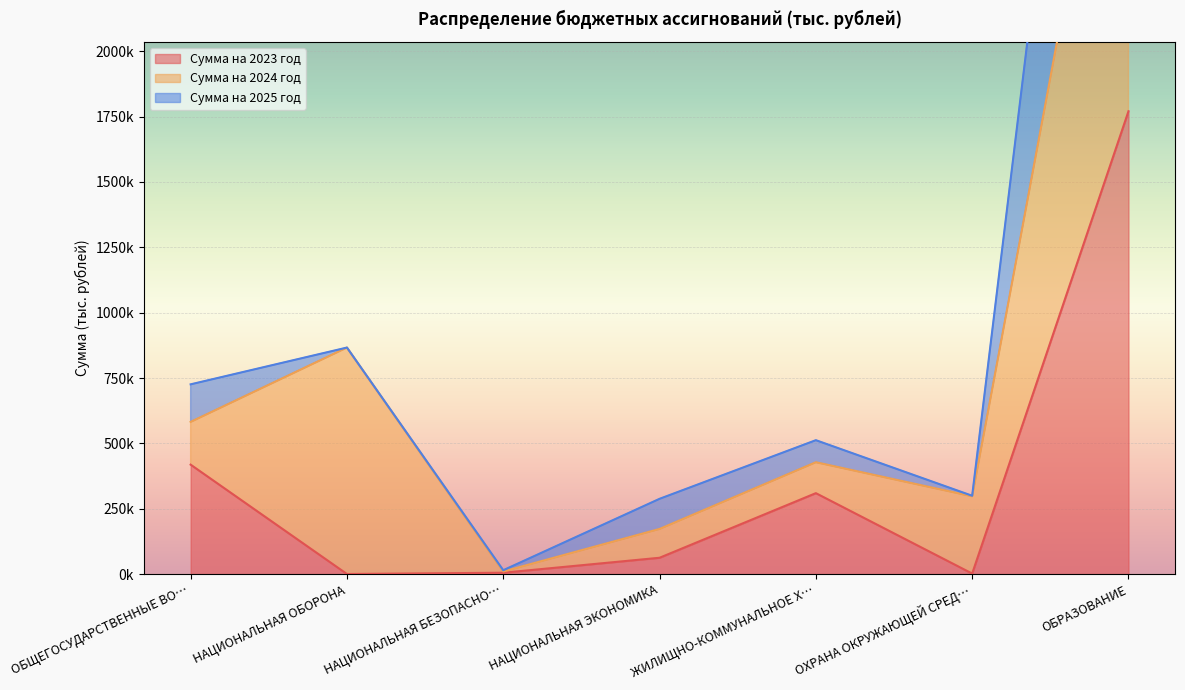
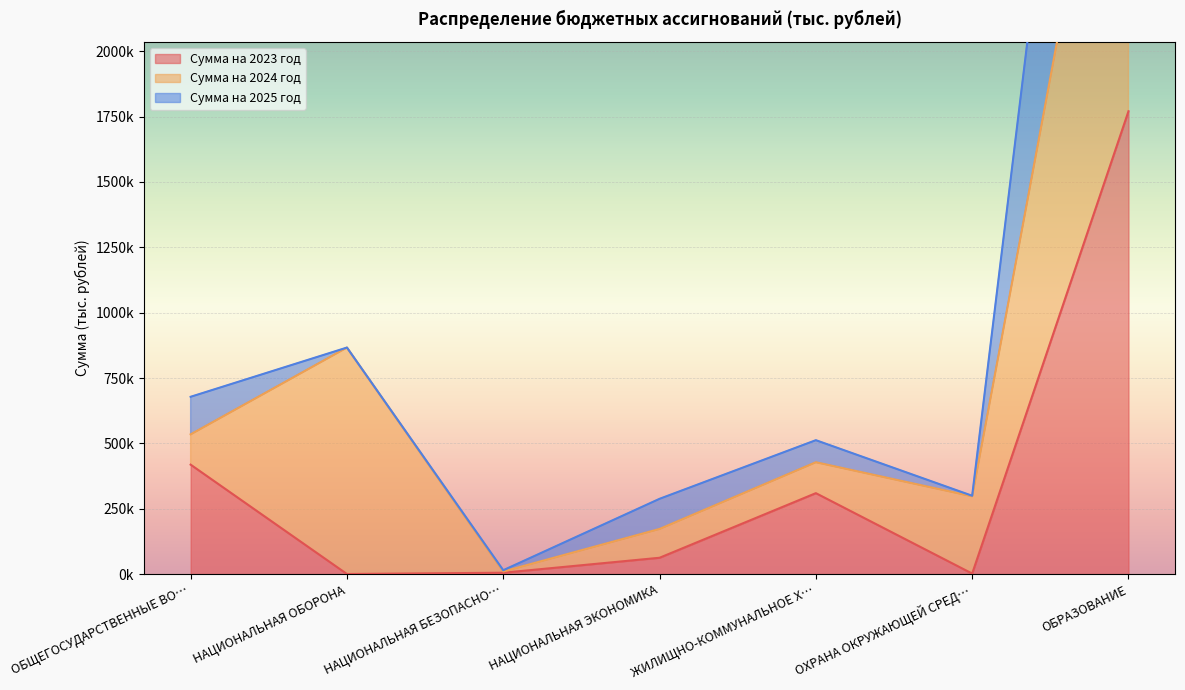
  {
    "Сумма на 2023 год": {
      "ОБЩЕГОСУДАРСТВЕННЫЕ ВО…": 420000,
      "НАЦИОНАЛЬНАЯ ОБОРОНА": 0,
      "НАЦИОНАЛЬНАЯ ЭКОНОМИКА": 60000,
      "ЖИЛИЩНО-КОММУНАЛЬНОЕ Х…": 310000,
      "ОХРАНА ОКРУЖАЮЩЕЙ СРЕД…": 0,
      "ОБРАЗОВАНИЕ": 1770000
    },
    "Сумма на 2024 год": {
-     "ОБЩЕГОСУДАРСТВЕННЫЕ ВО…": 160000,
+     "ОБЩЕГОСУДАРСТВЕННЫЕ ВО…": 120000,
      "НАЦИОНАЛЬНАЯ ЭКОНОМИКА": 110000,
      "ЖИЛИЩНО-КОММУНАЛЬНОЕ Х…": 120000
    },
    "Сумма на 2025 год": {
      "ОБЩЕГОСУДАРСТВЕННЫЕ ВО…": 140000,
      "НАЦИОНАЛЬНАЯ ЭКОНОМИКА": 120000,
      "ЖИЛИЩНО-КОММУНАЛЬНОЕ Х…": 80000
    }
  }
